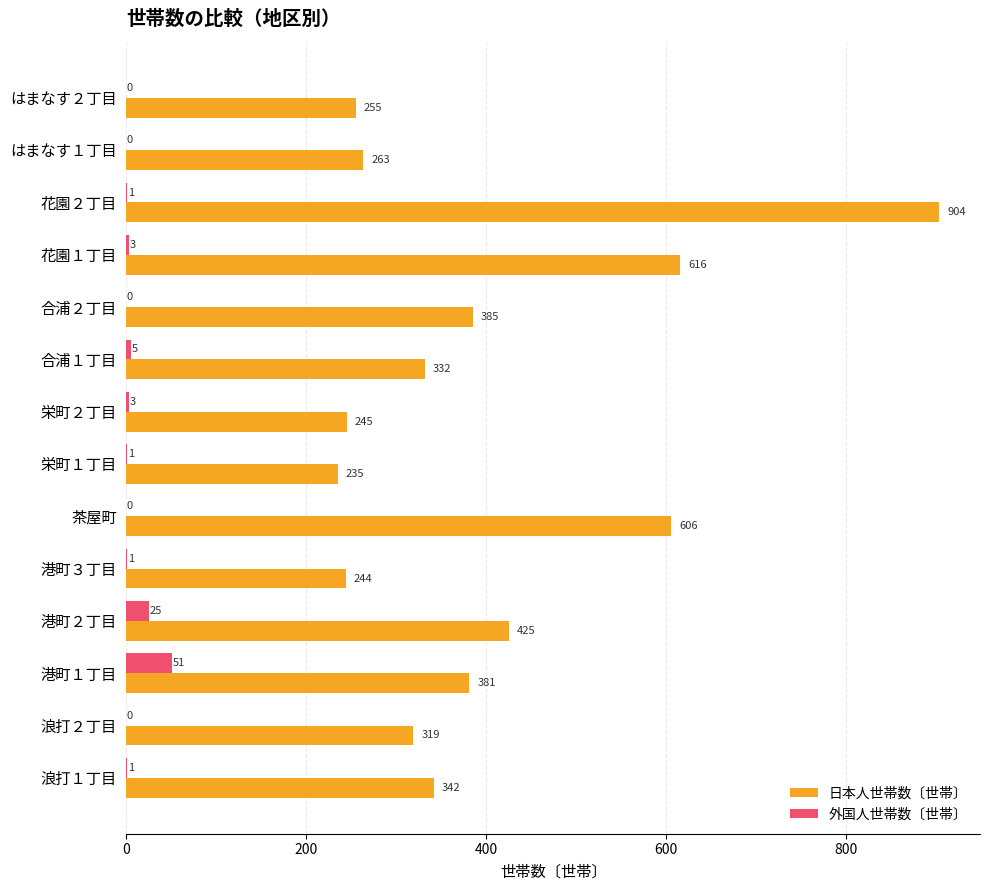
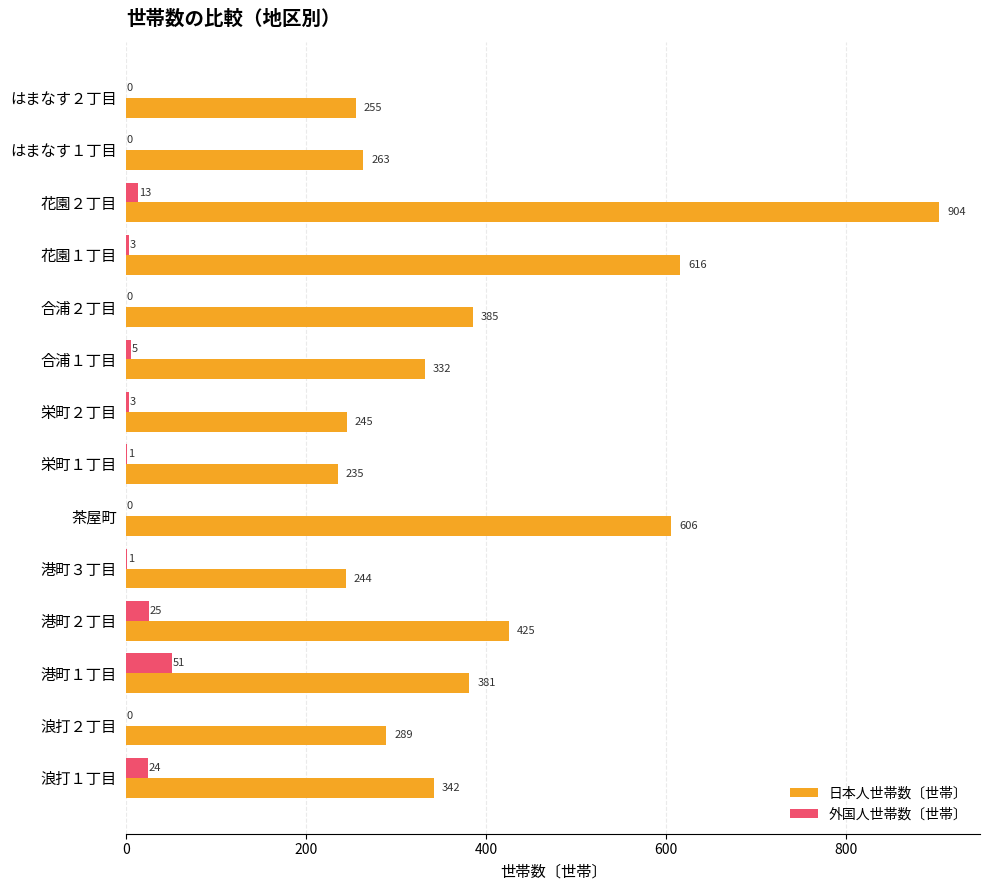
  {
    "日本人世帯数〔世帯〕": {
      "はまなす２丁目": 255,
      "はまなす１丁目": 263,
      "花園２丁目": 904,
      "花園１丁目": 616,
      "合浦２丁目": 385,
      "合浦１丁目": 332,
      "栄町２丁目": 245,
      "栄町１丁目": 235,
      "茶屋町": 606,
      "港町３丁目": 244,
      "港町２丁目": 425,
      "港町１丁目": 381,
-     "浪打２丁目": 319,
+     "浪打２丁目": 289,
      "浪打１丁目": 342
    },
    "外国人世帯数〔世帯〕": {
      "はまなす２丁目": 0,
      "はまなす１丁目": 0,
-     "花園２丁目": 1,
+     "花園２丁目": 13,
      "花園１丁目": 3,
      "合浦２丁目": 0,
      "合浦１丁目": 5,
      "栄町２丁目": 3,
      "栄町１丁目": 1,
      "茶屋町": 0,
      "港町３丁目": 1,
      "港町２丁目": 25,
      "港町１丁目": 51,
      "浪打２丁目": 0,
-     "浪打１丁目": 1
+     "浪打１丁目": 24
    }
  }
